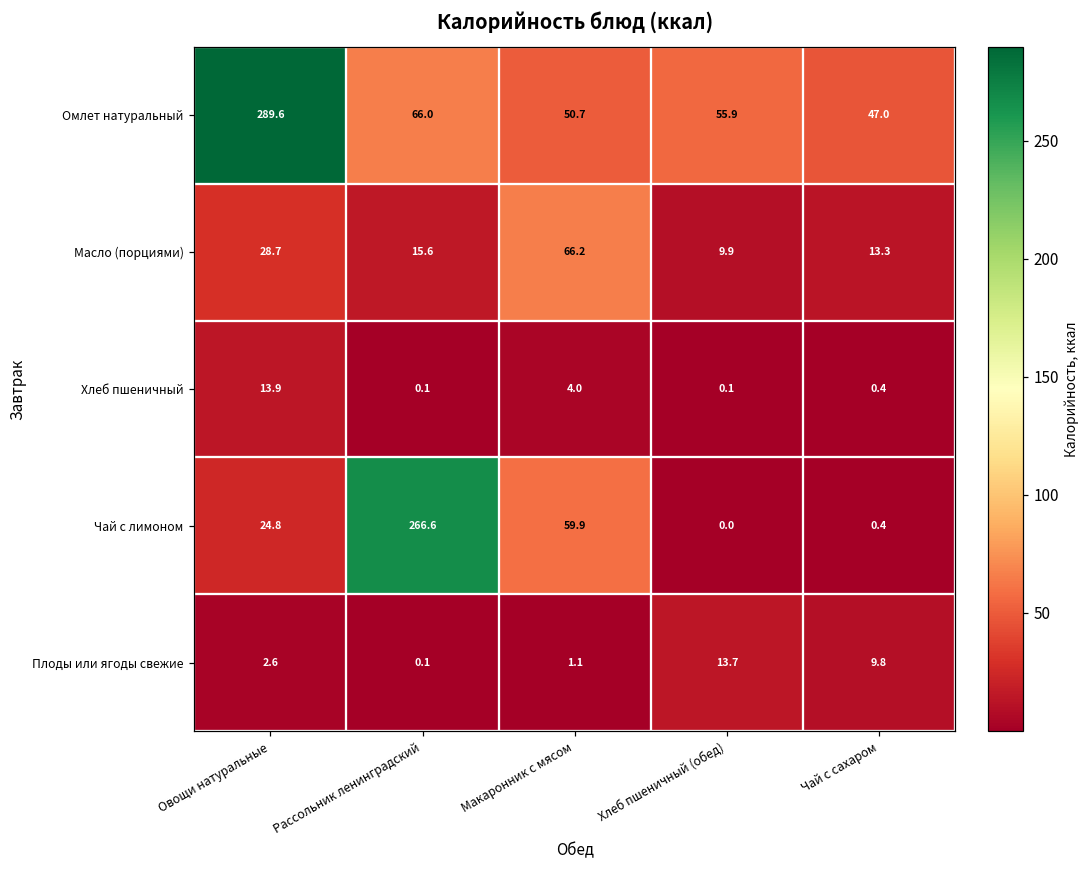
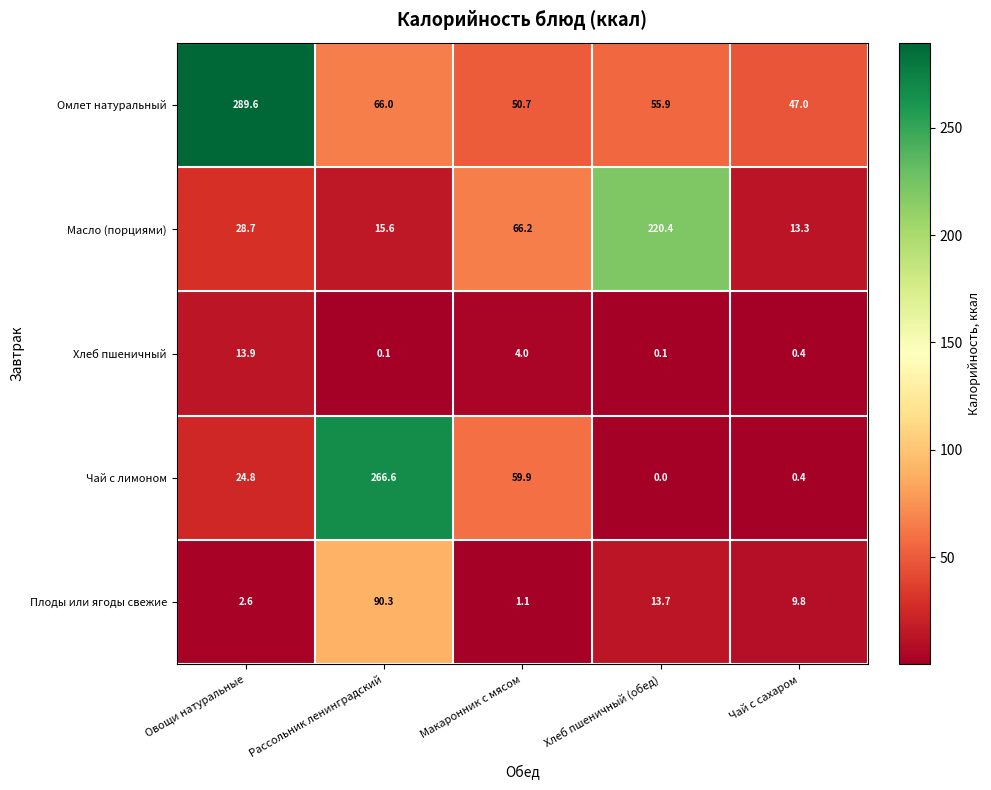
  {
    "Омлет натуральный": {
      "Овощи натуральные": 289.6,
      "Рассольник ленинградский": 66.0,
      "Макаронник с мясом": 50.7,
      "Хлеб пшеничный (обед)": 55.9,
      "Чай с сахаром": 47.0
    },
    "Масло (порциями)": {
      "Овощи натуральные": 28.7,
      "Рассольник ленинградский": 15.6,
      "Макаронник с мясом": 66.2,
-     "Хлеб пшеничный (обед)": 9.9,
+     "Хлеб пшеничный (обед)": 220.4,
      "Чай с сахаром": 13.3
    },
    "Хлеб пшеничный": {
      "Овощи натуральные": 13.9,
      "Рассольник ленинградский": 0.1,
      "Макаронник с мясом": 4.0,
      "Хлеб пшеничный (обед)": 0.1,
      "Чай с сахаром": 0.4
    },
    "Чай с лимоном": {
      "Овощи натуральные": 24.8,
      "Рассольник ленинградский": 266.6,
      "Макаронник с мясом": 59.9,
      "Хлеб пшеничный (обед)": 0.0,
      "Чай с сахаром": 0.4
    },
    "Плоды или ягоды свежие": {
      "Овощи натуральные": 2.6,
-     "Рассольник ленинградский": 0.1,
+     "Рассольник ленинградский": 90.3,
      "Макаронник с мясом": 1.1,
      "Хлеб пшеничный (обед)": 13.7,
      "Чай с сахаром": 9.8
    }
  }
